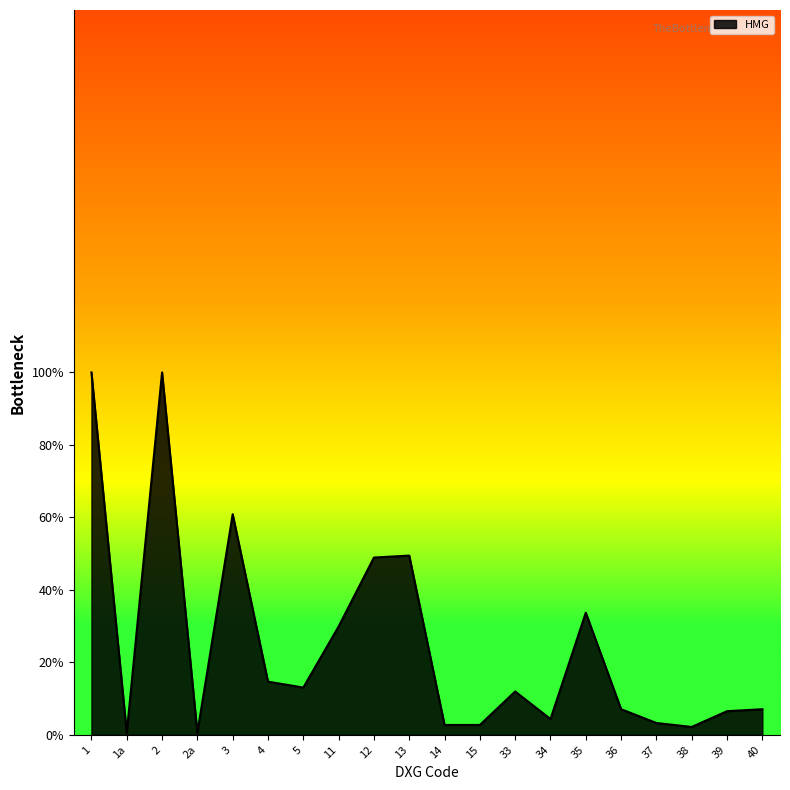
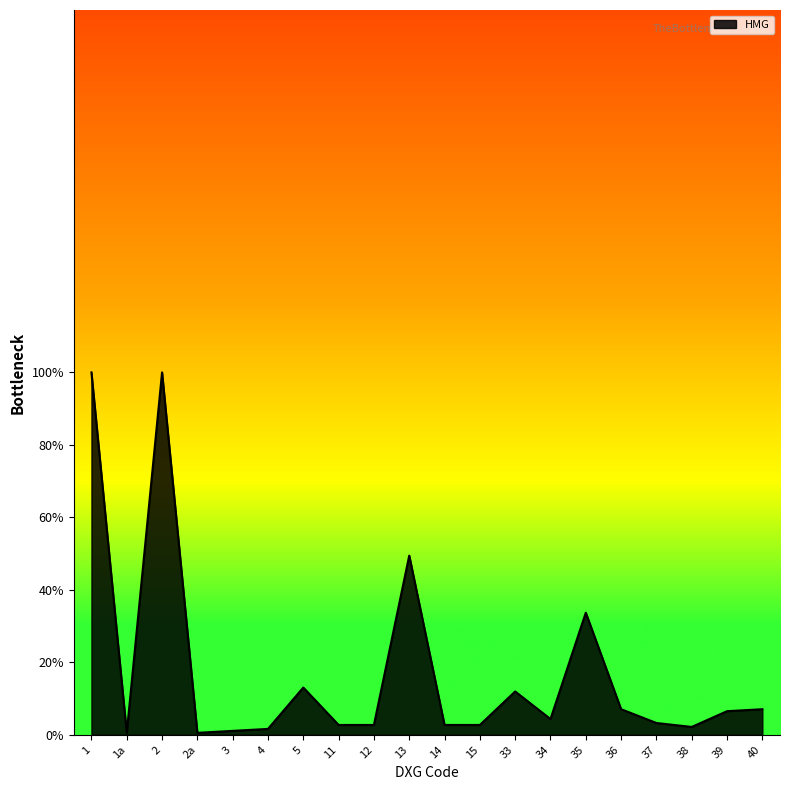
  {
    "1": "100%",
    "1a": "1%",
    "2": "100%",
    "2a": "1%",
-   "3": "61%",
-   "4": "15%",
+   "3": "1%",
+   "4": "2%",
    "5": "13%",
-   "11": "30%",
-   "12": "49%",
+   "11": "3%",
+   "12": "3%",
    "13": "49%",
    "14": "3%",
    "15": "3%",
    "33": "12%",
    "34": "4%",
    "35": "34%",
    "36": "7%",
    "37": "3%",
    "38": "2%",
    "39": "7%",
    "40": "7%"
  }
